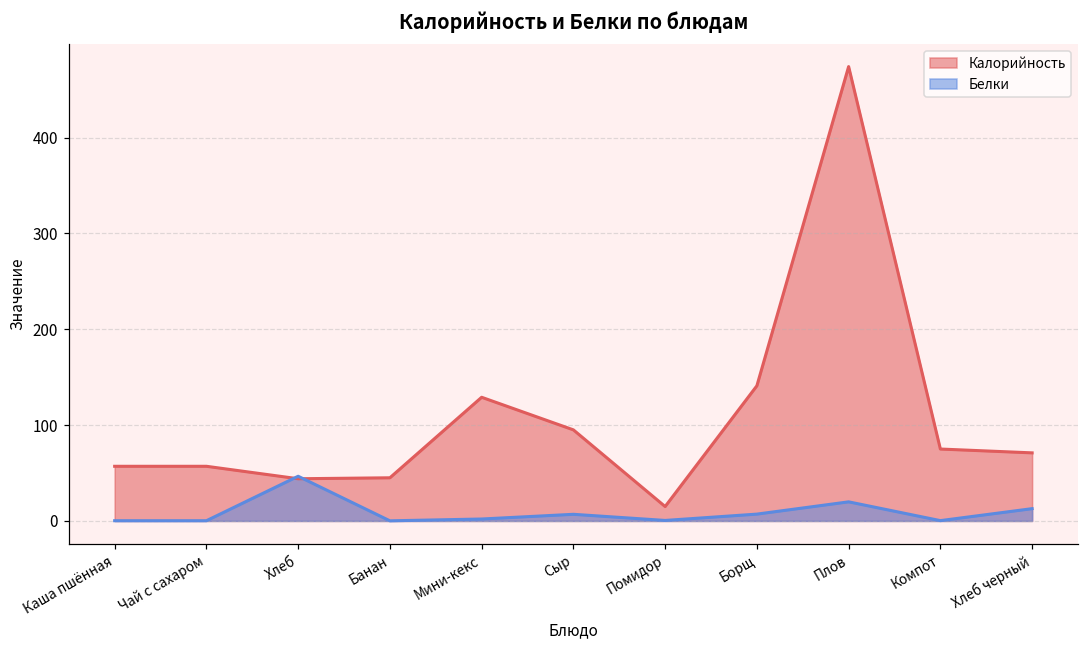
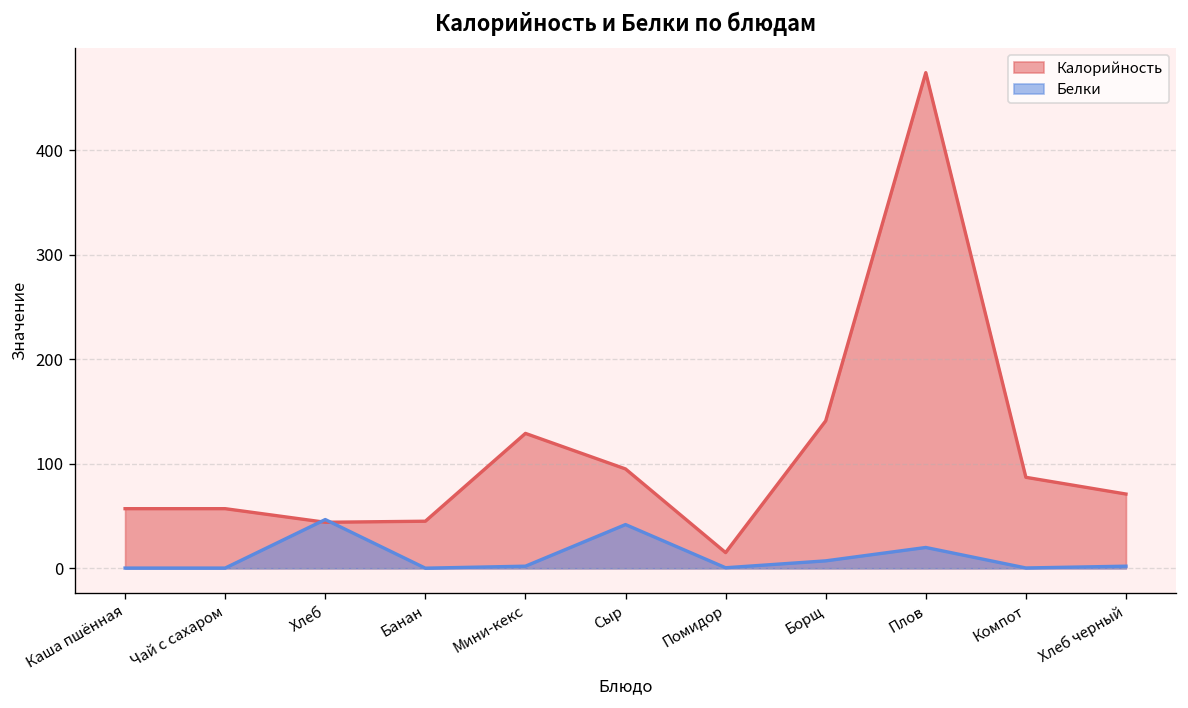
  {
    "Калорийность": {
      "Каша пшённая": 60,
      "Чай с сахаром": 60,
      "Банан": 50,
      "Мини-кекс": 130,
      "Сыр": 100,
      "Помидор": 20,
      "Борщ": 140,
      "Плов": 470,
-     "Компот": 80,
+     "Компот": 90,
      "Хлеб черный": 70
    },
    "Белки": {
      "Каша пшённая": 0,
      "Чай с сахаром": 0,
      "Банан": 0,
      "Мини-кекс": 0,
-     "Сыр": 10,
+     "Сыр": 40,
      "Помидор": 0,
      "Борщ": 10,
      "Плов": 20,
      "Компот": 0,
-     "Хлеб черный": 10
+     "Хлеб черный": 0
    }
  }
